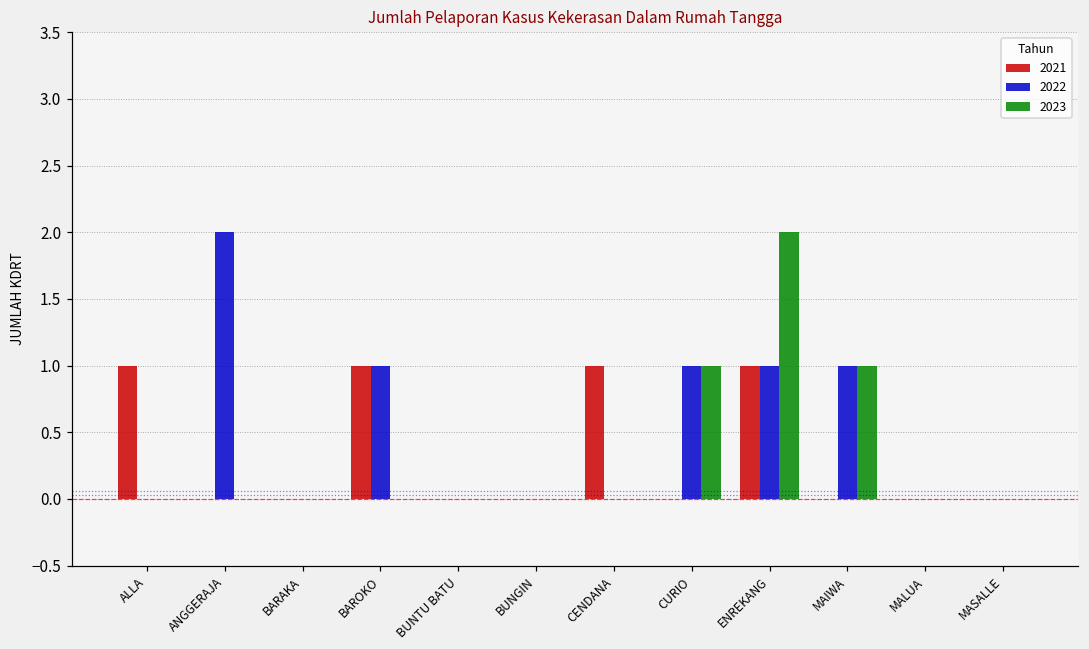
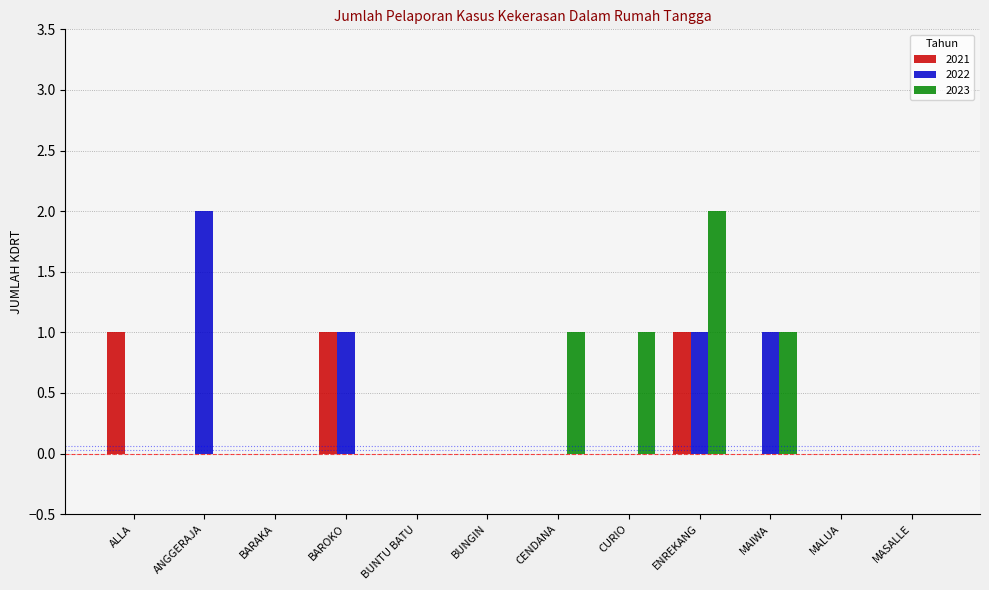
  {
    "2021": {
      "ALLA": 1,
      "ANGGERAJA": 0,
      "BARAKA": 0,
      "BAROKO": 1,
      "BUNTU BATU": 0,
      "BUNGIN": 0,
-     "CENDANA": 1,
+     "CENDANA": 0,
      "CURIO": 0,
      "ENREKANG": 1,
      "MAIWA": 0,
      "MALUA": 0,
      "MASALLE": 0
    },
    "2022": {
      "ALLA": 0,
      "ANGGERAJA": 2,
      "BARAKA": 0,
      "BAROKO": 1,
      "BUNTU BATU": 0,
      "BUNGIN": 0,
      "CENDANA": 0,
-     "CURIO": 1,
+     "CURIO": 0,
      "ENREKANG": 1,
      "MAIWA": 1,
      "MALUA": 0,
      "MASALLE": 0
    },
    "2023": {
      "ALLA": 0,
      "ANGGERAJA": 0,
      "BARAKA": 0,
      "BAROKO": 0,
      "BUNTU BATU": 0,
      "BUNGIN": 0,
-     "CENDANA": 0,
+     "CENDANA": 1,
      "CURIO": 1,
      "ENREKANG": 2,
      "MAIWA": 1,
      "MALUA": 0,
      "MASALLE": 0
    }
  }
